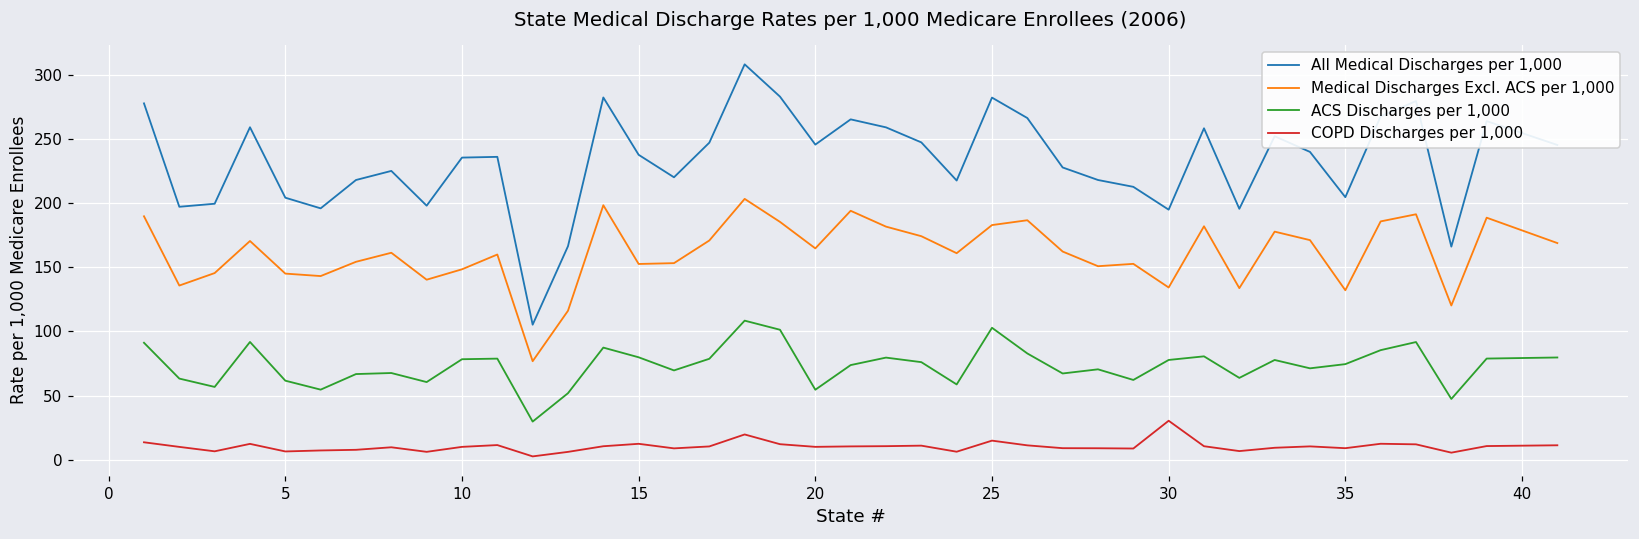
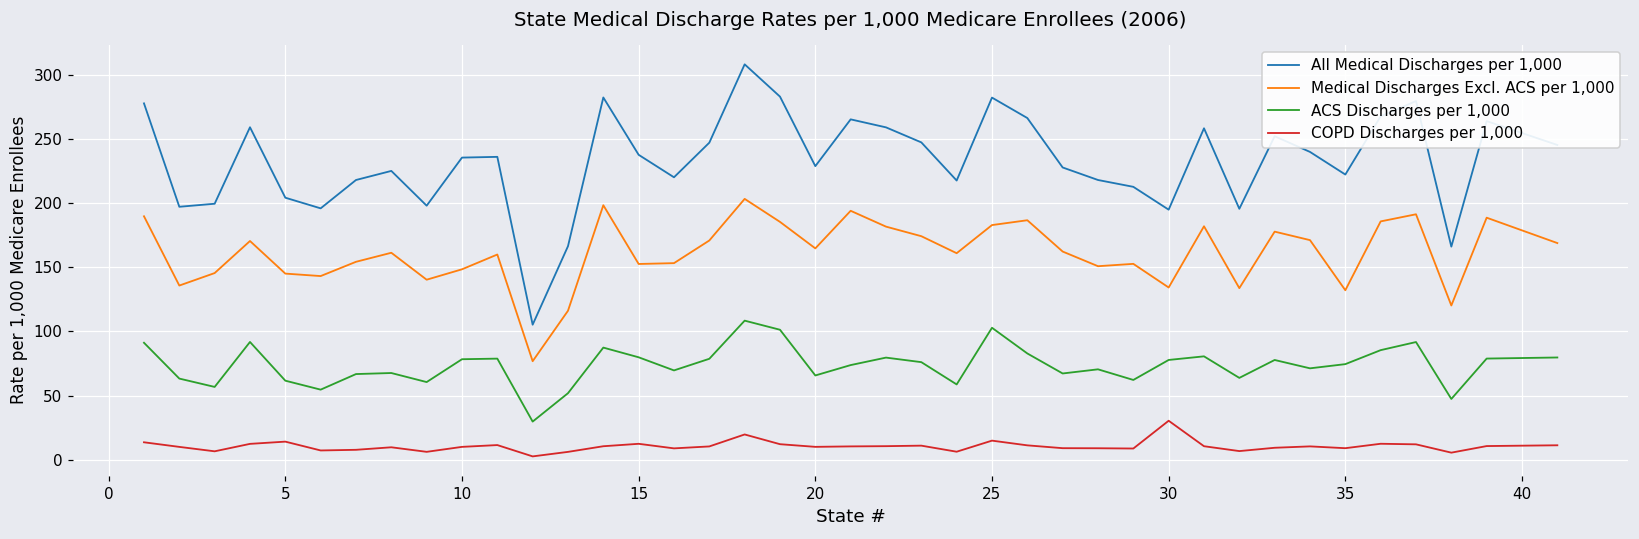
  {
    "All Medical Discharges per 1,000": {
      "5": 204,
      "10": 236,
      "15": 238,
-     "20": 246,
+     "20": 229,
      "25": 282,
      "30": 195,
-     "35": 205
+     "35": 222
    },
    "Medical Discharges Excl. ACS per 1,000": {
      "5": 145,
      "10": 148,
      "15": 153,
      "20": 165,
      "25": 183,
      "30": 134,
      "35": 132
    },
    "ACS Discharges per 1,000": {
      "5": 62,
      "10": 78,
      "15": 80,
-     "20": 55,
+     "20": 66,
      "25": 103,
      "30": 78,
      "35": 75
    },
    "COPD Discharges per 1,000": {
-     "5": 6,
+     "5": 14,
      "10": 10,
      "15": 12,
      "20": 10,
      "25": 15,
      "30": 30,
      "35": 9
    }
  }
